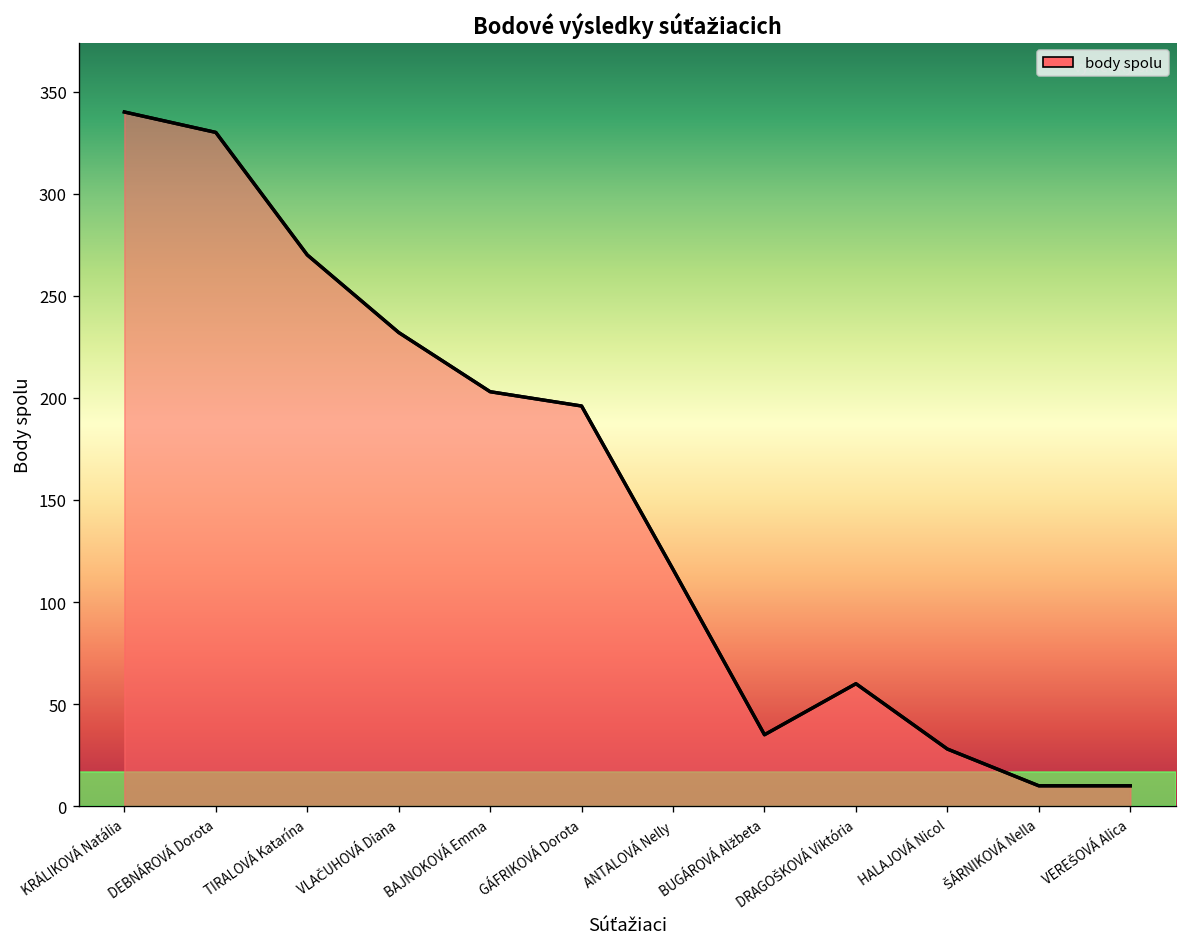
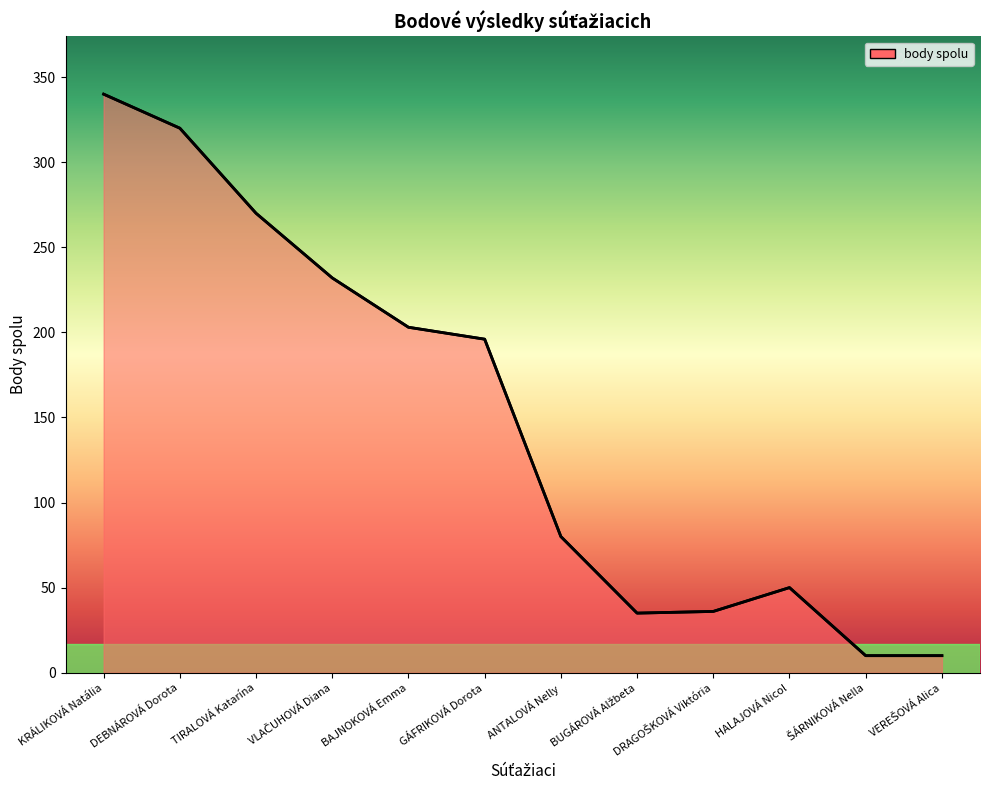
  {
    "KRÁLIKOVÁ Natália": 340,
-   "DEBNÁROVÁ Dorota": 330,
+   "DEBNÁROVÁ Dorota": 320,
    "TIRALOVÁ Katarína": 270,
    "VLAČUHOVÁ Diana": 232,
    "BAJNOKOVÁ Emma": 203,
    "GÁFRIKOVÁ Dorota": 196,
-   "ANTALOVÁ Nelly": 116,
+   "ANTALOVÁ Nelly": 80,
    "BUGÁROVÁ Alžbeta": 35,
-   "DRAGOŠKOVÁ Viktória": 60,
-   "HALAJOVÁ Nicol": 28
+   "DRAGOŠKOVÁ Viktória": 36,
+   "HALAJOVÁ Nicol": 50
  }
